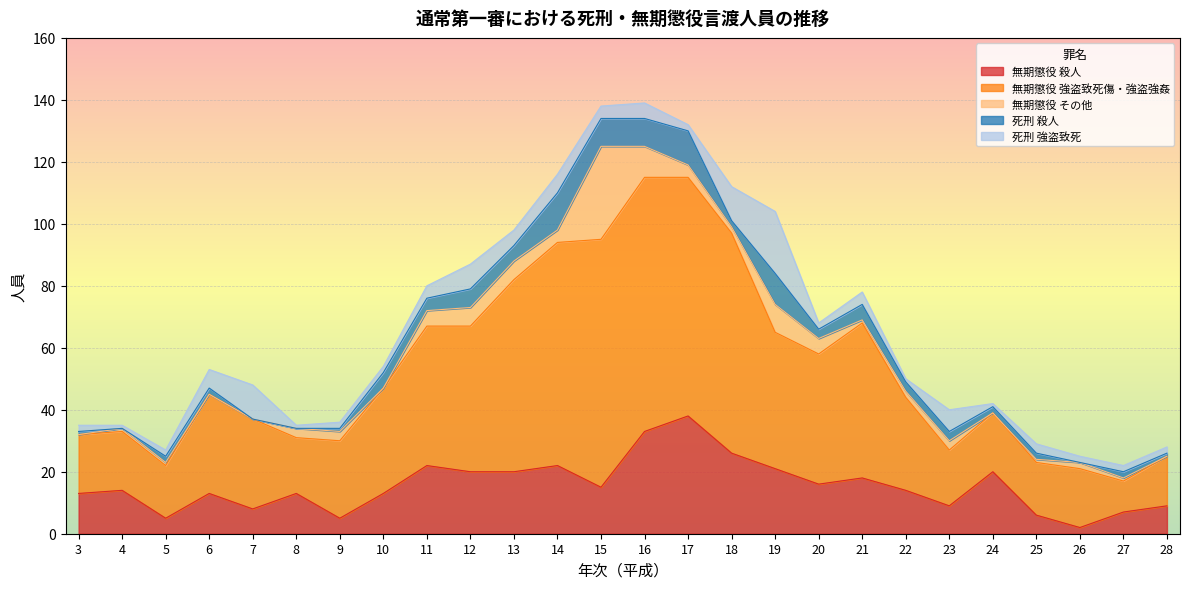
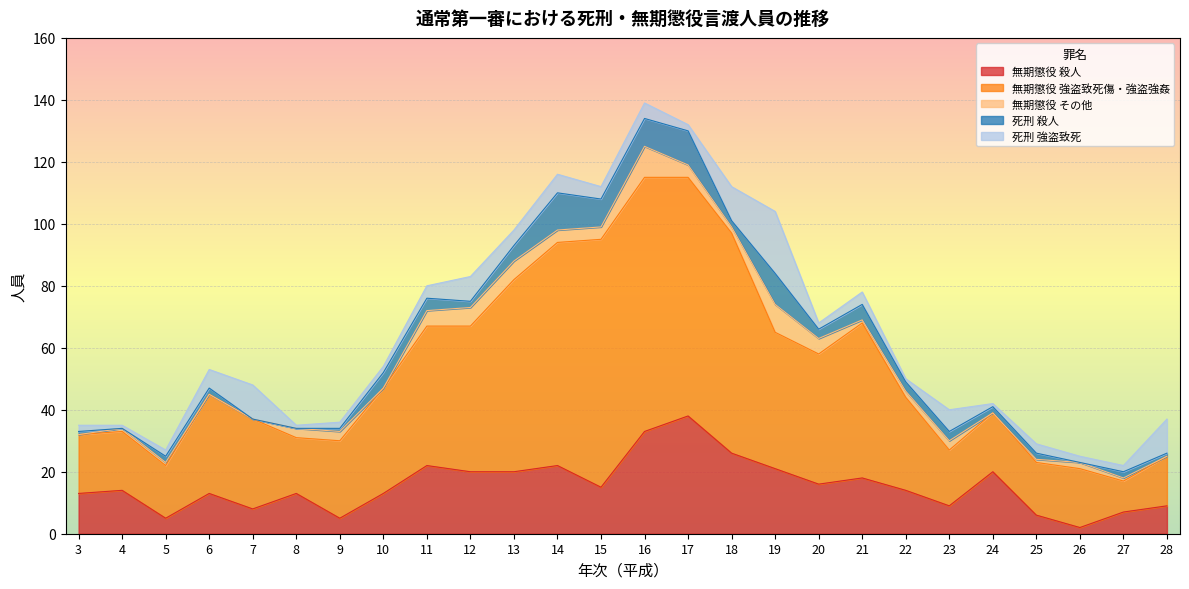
  {
    "無期懲役 殺人": {
      "3": 13,
      "4": 14,
      "5": 5,
      "6": 13,
      "7": 8,
      "8": 13,
      "9": 5,
      "10": 13,
      "11": 22,
      "12": 20,
      "13": 20,
      "14": 22,
      "15": 15,
      "16": 33,
      "17": 38,
      "18": 26,
      "19": 21,
      "20": 16,
      "21": 18,
      "22": 14,
      "23": 9,
      "24": 20,
      "25": 6,
      "26": 2,
      "27": 7,
      "28": 9
    },
    "無期懲役 強盗致死傷・強盗強姦": {
      "4": 19,
      "5": 17,
      "8": 18,
      "9": 25,
      "11": 45,
      "12": 47,
      "13": 62,
      "14": 72,
      "15": 80,
      "16": 82,
      "17": 77,
      "18": 71,
      "19": 44,
      "20": 42,
      "21": 50,
      "22": 30,
      "23": 18,
      "25": 17,
      "26": 19,
      "27": 10
    },
    "無期懲役 その他": {
      "5": 1,
      "9": 3,
      "11": 5,
      "12": 6,
      "13": 6,
      "14": 4,
-     "15": 30,
+     "15": 4,
      "16": 10,
      "17": 4,
      "18": 2,
      "19": 9,
      "20": 5,
      "21": 1,
      "22": 2,
      "23": 3,
      "25": 1,
      "27": 1
    },
    "死刑 殺人": {
      "3": 1,
      "5": 2,
      "6": 2,
      "9": 1,
      "10": 5,
      "11": 4,
-     "12": 6,
+     "12": 2,
      "13": 5,
      "14": 12,
      "15": 9,
      "16": 9,
      "17": 11,
      "18": 2,
      "19": 10,
      "20": 3,
      "21": 5,
      "22": 3,
      "23": 3,
      "24": 2,
      "25": 2,
      "27": 2,
      "28": 1
    },
    "死刑 強盗致死": {
      "3": 2,
      "4": 1,
      "5": 2,
      "6": 6,
      "7": 11,
      "8": 1,
      "9": 2,
      "10": 2,
      "11": 4,
      "12": 8,
      "13": 5,
      "14": 6,
      "15": 4,
      "16": 5,
      "17": 2,
      "18": 11,
      "19": 20,
      "20": 2,
      "21": 4,
      "22": 1,
      "23": 7,
      "24": 1,
      "25": 3,
      "26": 2,
      "27": 2,
-     "28": 2
+     "28": 11
    }
  }
